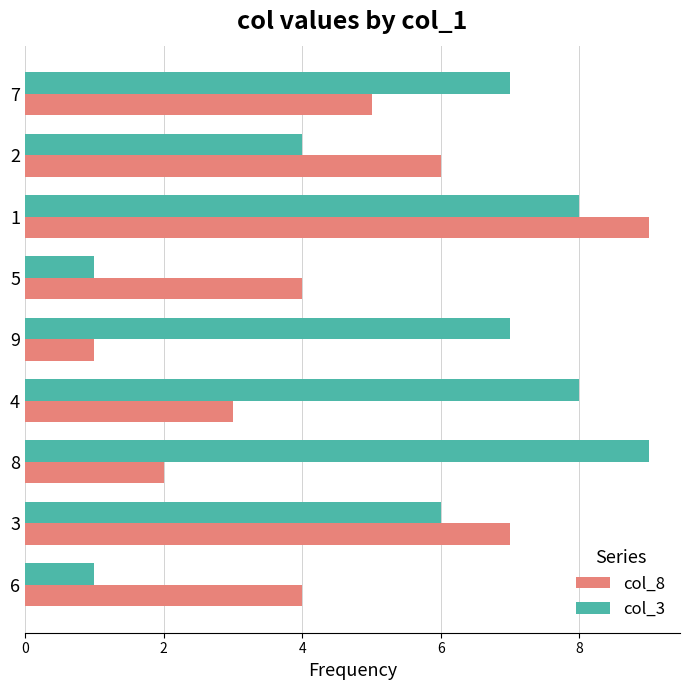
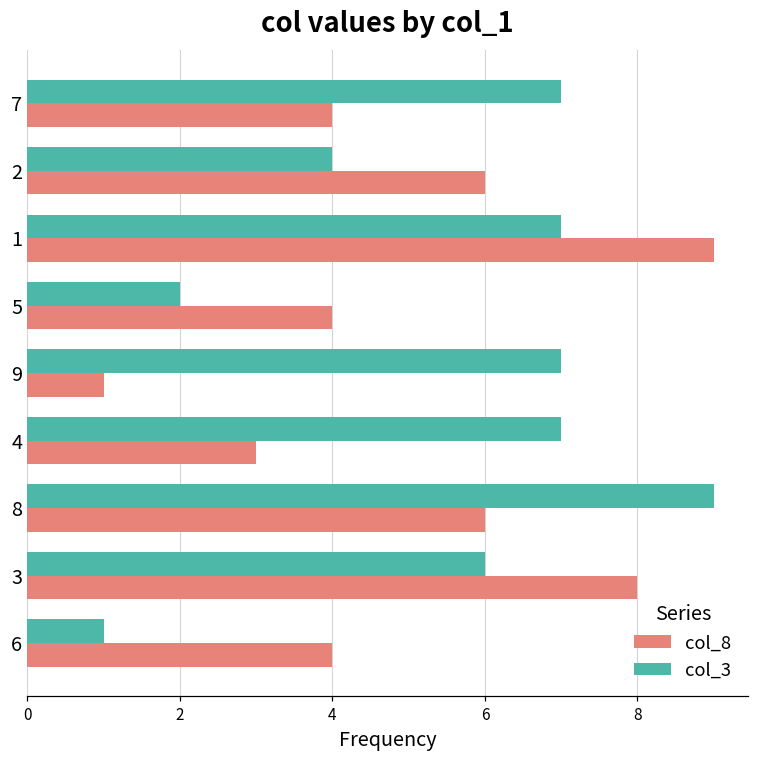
  {
    "col_8": {
-     "7": 5,
+     "7": 4,
      "2": 6,
      "1": 9,
      "5": 4,
      "9": 1,
      "4": 3,
-     "8": 2,
-     "3": 7,
+     "8": 6,
+     "3": 8,
      "6": 4
    },
    "col_3": {
      "7": 7,
      "2": 4,
-     "1": 8,
-     "5": 1,
+     "1": 7,
+     "5": 2,
      "9": 7,
-     "4": 8,
+     "4": 7,
      "8": 9,
      "3": 6,
      "6": 1
    }
  }
